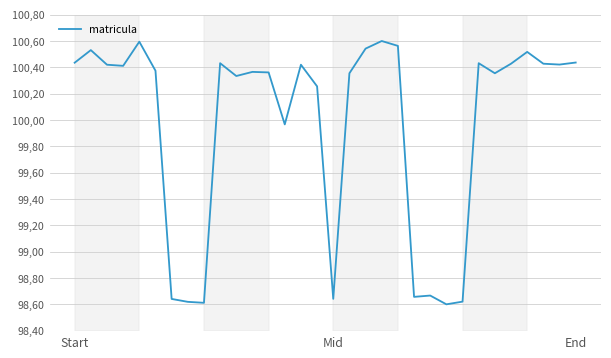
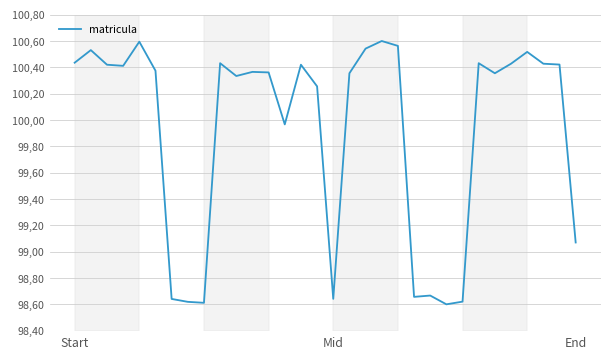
  {
    "Start": 10044,
    "Mid": 9864,
-   "End": 10044
+   "End": 9907
  }
